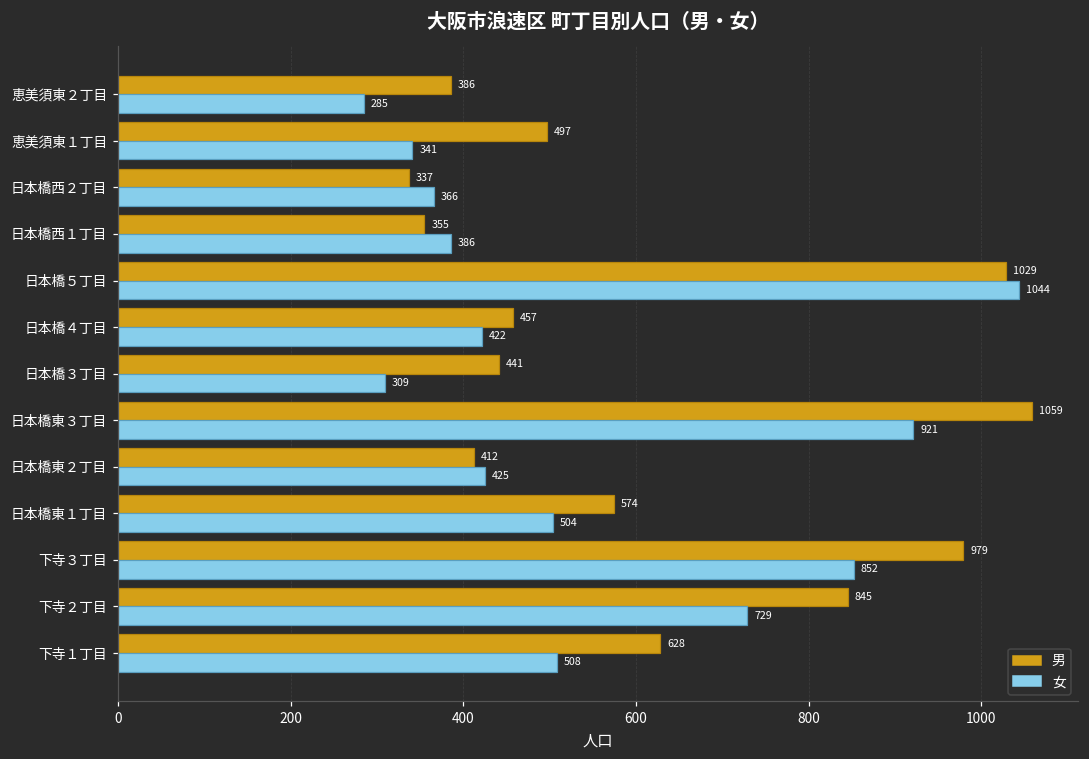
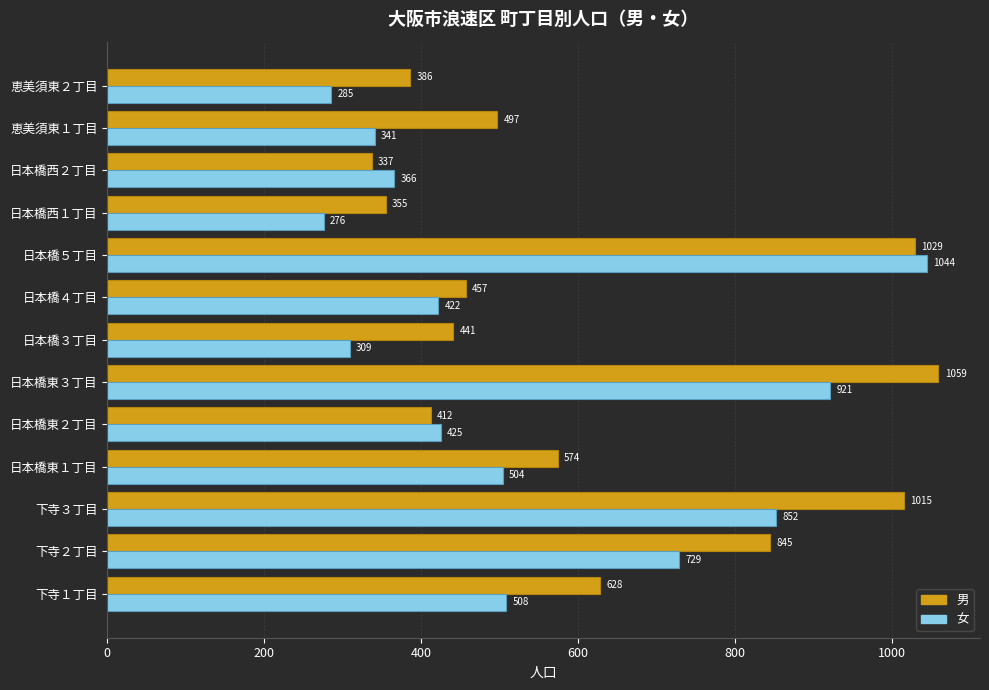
  {
    "男": {
      "恵美須東２丁目": 386,
      "恵美須東１丁目": 497,
      "日本橋西２丁目": 337,
      "日本橋西１丁目": 355,
      "日本橋５丁目": 1029,
      "日本橋４丁目": 457,
      "日本橋３丁目": 441,
      "日本橋東３丁目": 1059,
      "日本橋東２丁目": 412,
      "日本橋東１丁目": 574,
-     "下寺３丁目": 979,
+     "下寺３丁目": 1015,
      "下寺２丁目": 845,
      "下寺１丁目": 628
    },
    "女": {
      "恵美須東２丁目": 285,
      "恵美須東１丁目": 341,
      "日本橋西２丁目": 366,
-     "日本橋西１丁目": 386,
+     "日本橋西１丁目": 276,
      "日本橋５丁目": 1044,
      "日本橋４丁目": 422,
      "日本橋３丁目": 309,
      "日本橋東３丁目": 921,
      "日本橋東２丁目": 425,
      "日本橋東１丁目": 504,
      "下寺３丁目": 852,
      "下寺２丁目": 729,
      "下寺１丁目": 508
    }
  }
